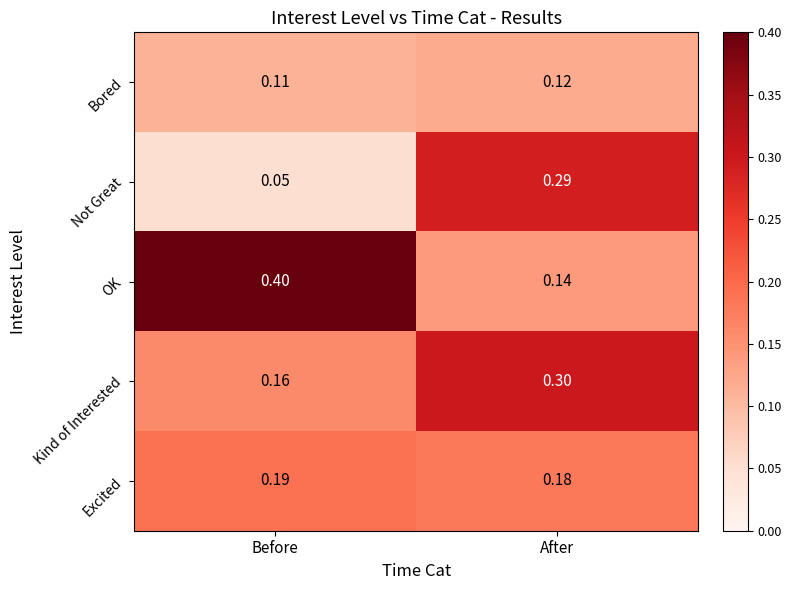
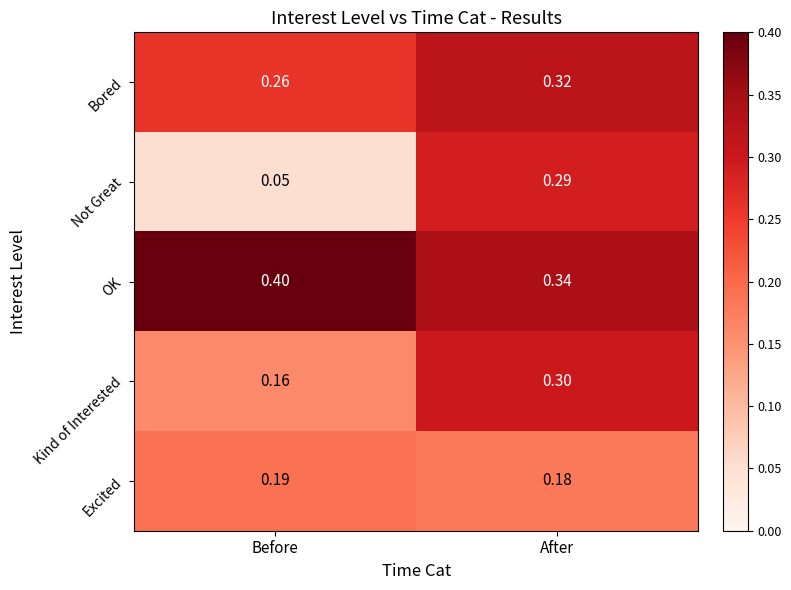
  {
    "Bored": {
-     "Before": 0.11,
-     "After": 0.12
+     "Before": 0.26,
+     "After": 0.32
    },
    "Not Great": {
      "Before": 0.05,
      "After": 0.29
    },
    "OK": {
      "Before": 0.40,
-     "After": 0.14
+     "After": 0.34
    },
    "Kind of Interested": {
      "Before": 0.16,
      "After": 0.30
    },
    "Excited": {
      "Before": 0.19,
      "After": 0.18
    }
  }
